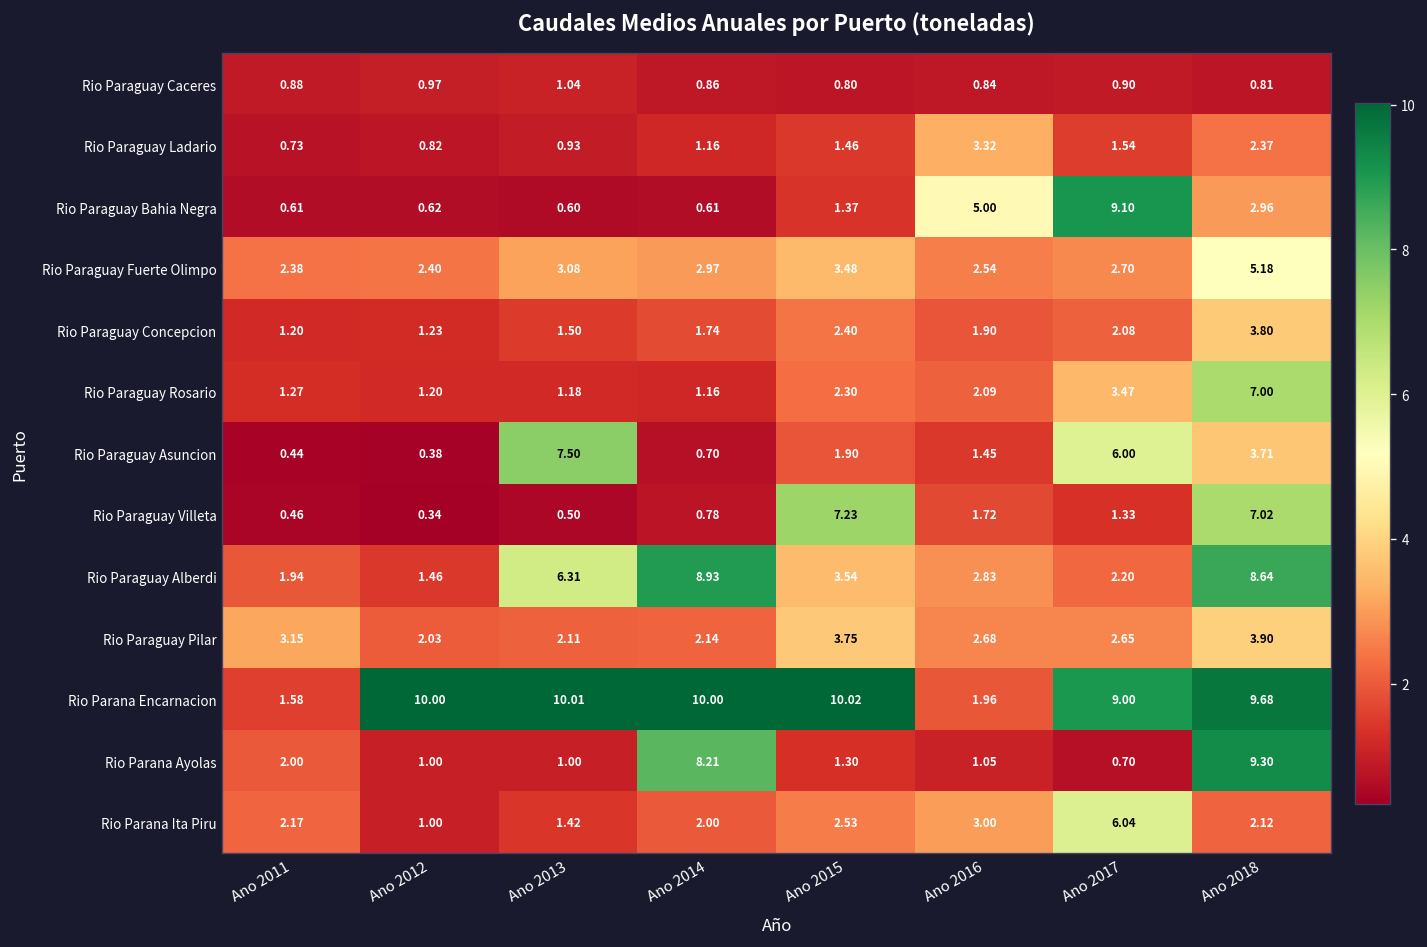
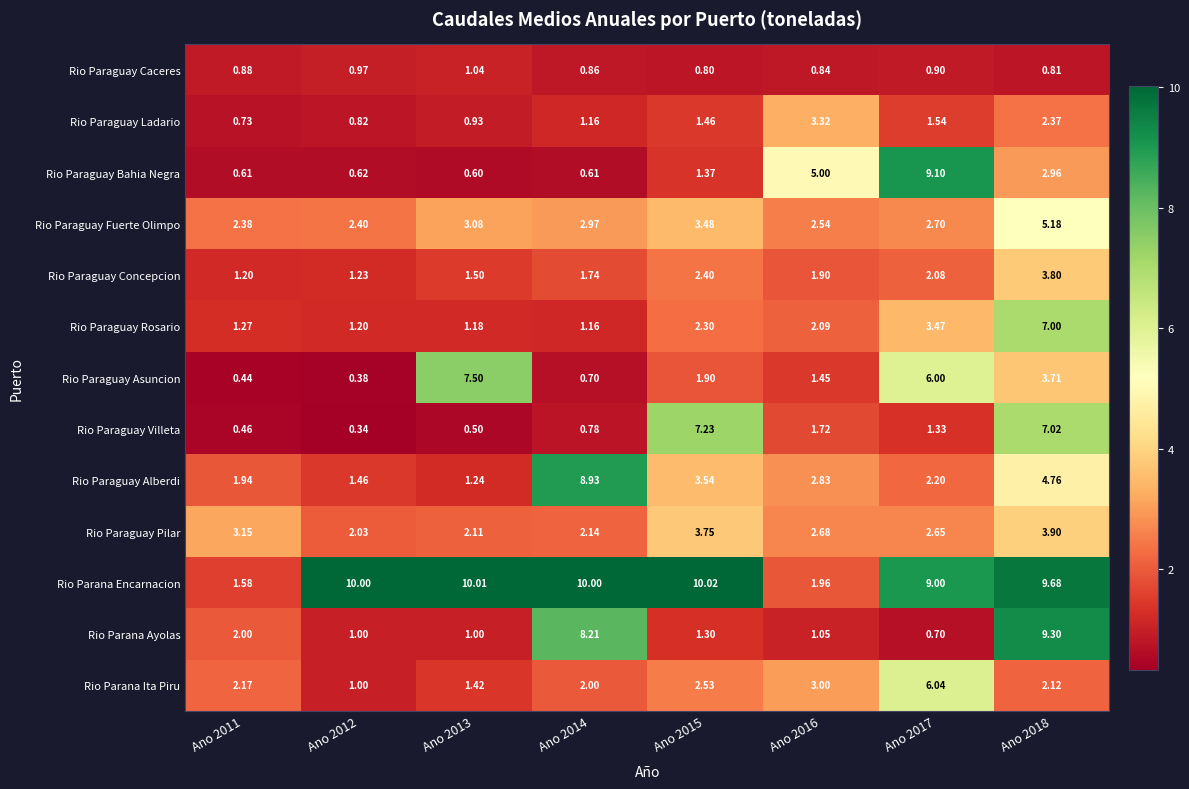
  {
    "Rio Paraguay Caceres": {
      "Ano 2011": 0.88,
      "Ano 2012": 0.97,
      "Ano 2013": 1.04,
      "Ano 2014": 0.86,
      "Ano 2015": 0.80,
      "Ano 2016": 0.84,
      "Ano 2017": 0.90,
      "Ano 2018": 0.81
    },
    "Rio Paraguay Ladario": {
      "Ano 2011": 0.73,
      "Ano 2012": 0.82,
      "Ano 2013": 0.93,
      "Ano 2014": 1.16,
      "Ano 2015": 1.46,
      "Ano 2016": 3.32,
      "Ano 2017": 1.54,
      "Ano 2018": 2.37
    },
    "Rio Paraguay Bahia Negra": {
      "Ano 2011": 0.61,
      "Ano 2012": 0.62,
      "Ano 2013": 0.60,
      "Ano 2014": 0.61,
      "Ano 2015": 1.37,
      "Ano 2016": 5.00,
      "Ano 2017": 9.10,
      "Ano 2018": 2.96
    },
    "Rio Paraguay Fuerte Olimpo": {
      "Ano 2011": 2.38,
      "Ano 2012": 2.40,
      "Ano 2013": 3.08,
      "Ano 2014": 2.97,
      "Ano 2015": 3.48,
      "Ano 2016": 2.54,
      "Ano 2017": 2.70,
      "Ano 2018": 5.18
    },
    "Rio Paraguay Concepcion": {
      "Ano 2011": 1.20,
      "Ano 2012": 1.23,
      "Ano 2013": 1.50,
      "Ano 2014": 1.74,
      "Ano 2015": 2.40,
      "Ano 2016": 1.90,
      "Ano 2017": 2.08,
      "Ano 2018": 3.80
    },
    "Rio Paraguay Rosario": {
      "Ano 2011": 1.27,
      "Ano 2012": 1.20,
      "Ano 2013": 1.18,
      "Ano 2014": 1.16,
      "Ano 2015": 2.30,
      "Ano 2016": 2.09,
      "Ano 2017": 3.47,
      "Ano 2018": 7.00
    },
    "Rio Paraguay Asuncion": {
      "Ano 2011": 0.44,
      "Ano 2012": 0.38,
      "Ano 2013": 7.50,
      "Ano 2014": 0.70,
      "Ano 2015": 1.90,
      "Ano 2016": 1.45,
      "Ano 2017": 6.00,
      "Ano 2018": 3.71
    },
    "Rio Paraguay Villeta": {
      "Ano 2011": 0.46,
      "Ano 2012": 0.34,
      "Ano 2013": 0.50,
      "Ano 2014": 0.78,
      "Ano 2015": 7.23,
      "Ano 2016": 1.72,
      "Ano 2017": 1.33,
      "Ano 2018": 7.02
    },
    "Rio Paraguay Alberdi": {
      "Ano 2011": 1.94,
      "Ano 2012": 1.46,
-     "Ano 2013": 6.31,
+     "Ano 2013": 1.24,
      "Ano 2014": 8.93,
      "Ano 2015": 3.54,
      "Ano 2016": 2.83,
      "Ano 2017": 2.20,
-     "Ano 2018": 8.64
+     "Ano 2018": 4.76
    },
    "Rio Paraguay Pilar": {
      "Ano 2011": 3.15,
      "Ano 2012": 2.03,
      "Ano 2013": 2.11,
      "Ano 2014": 2.14,
      "Ano 2015": 3.75,
      "Ano 2016": 2.68,
      "Ano 2017": 2.65,
      "Ano 2018": 3.90
    },
    "Rio Parana Encarnacion": {
      "Ano 2011": 1.58,
      "Ano 2012": 10.00,
      "Ano 2013": 10.01,
      "Ano 2014": 10.00,
      "Ano 2015": 10.02,
      "Ano 2016": 1.96,
      "Ano 2017": 9.00,
      "Ano 2018": 9.68
    },
    "Rio Parana Ayolas": {
      "Ano 2011": 2.00,
      "Ano 2012": 1.00,
      "Ano 2013": 1.00,
      "Ano 2014": 8.21,
      "Ano 2015": 1.30,
      "Ano 2016": 1.05,
      "Ano 2017": 0.70,
      "Ano 2018": 9.30
    },
    "Rio Parana Ita Piru": {
      "Ano 2011": 2.17,
      "Ano 2012": 1.00,
      "Ano 2013": 1.42,
      "Ano 2014": 2.00,
      "Ano 2015": 2.53,
      "Ano 2016": 3.00,
      "Ano 2017": 6.04,
      "Ano 2018": 2.12
    }
  }
